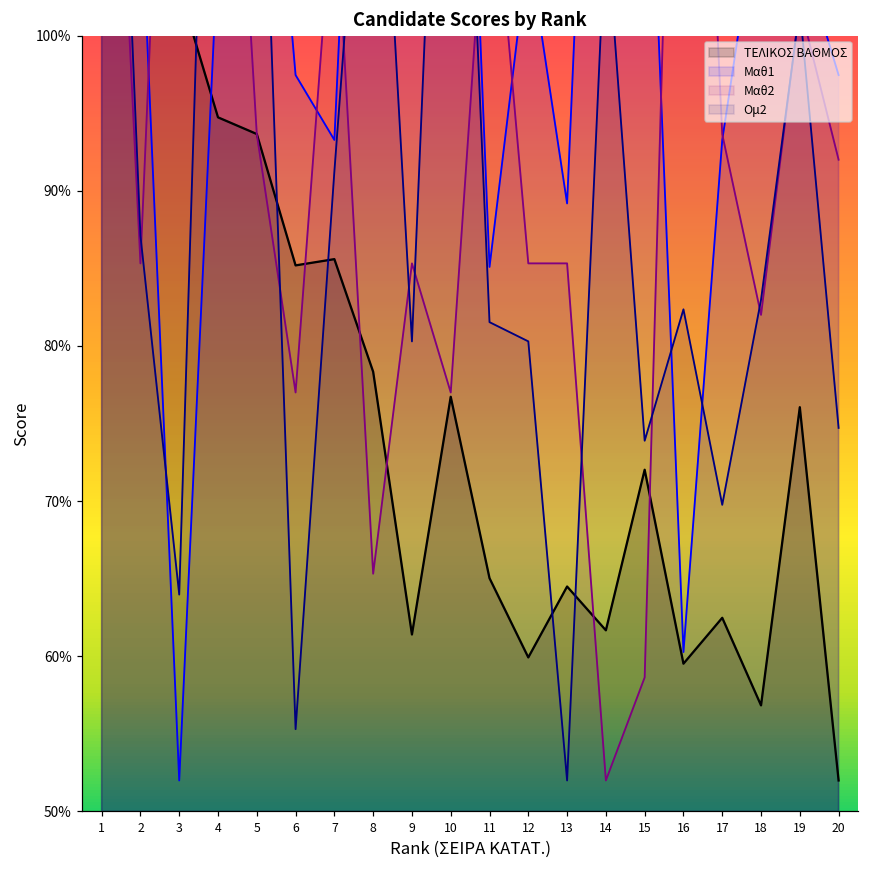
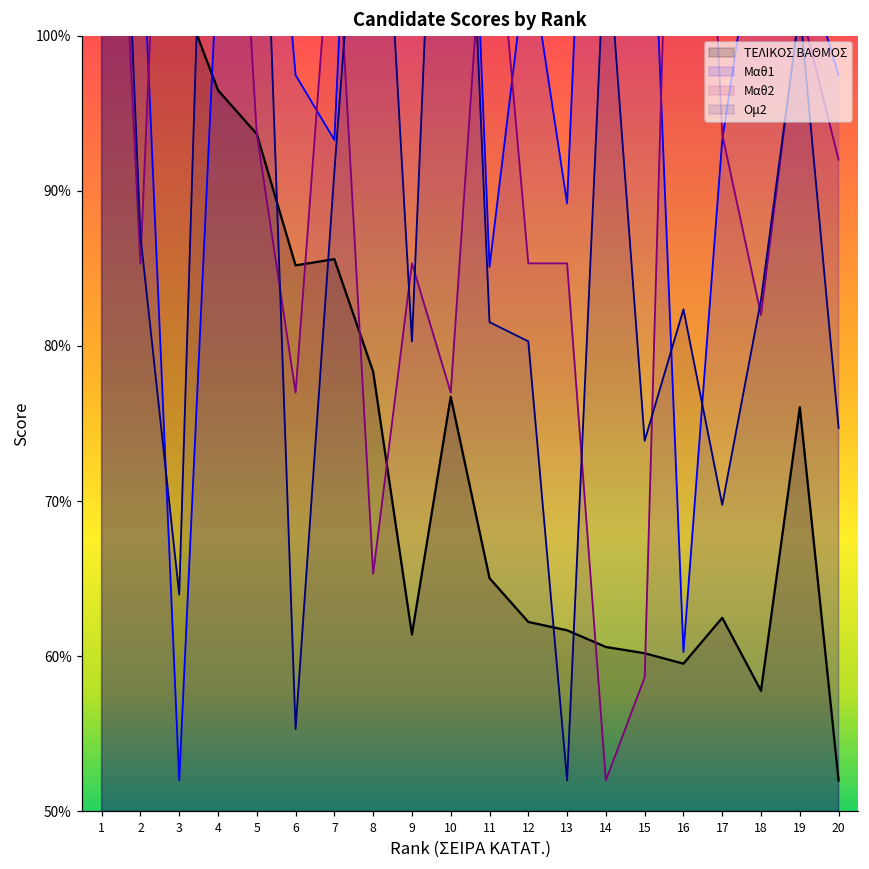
  {
    "ΤΕΛΙΚΟΣ ΒΑΘΜΟΣ": {
-     "4": "94.7%",
+     "4": "96.5%",
      "6": "85.2%",
      "7": "85.6%",
      "8": "78.3%",
      "9": "61.4%",
      "10": "76.7%",
      "11": "65.0%",
-     "12": "59.9%",
-     "13": "64.5%",
-     "14": "61.7%",
-     "15": "72.0%",
+     "12": "62.2%",
+     "13": "61.7%",
+     "14": "60.6%",
+     "15": "60.2%",
      "16": "59.5%",
      "17": "62.5%",
-     "18": "56.8%",
+     "18": "57.8%",
      "19": "76.1%",
      "20": "52.0%"
    }
  }
